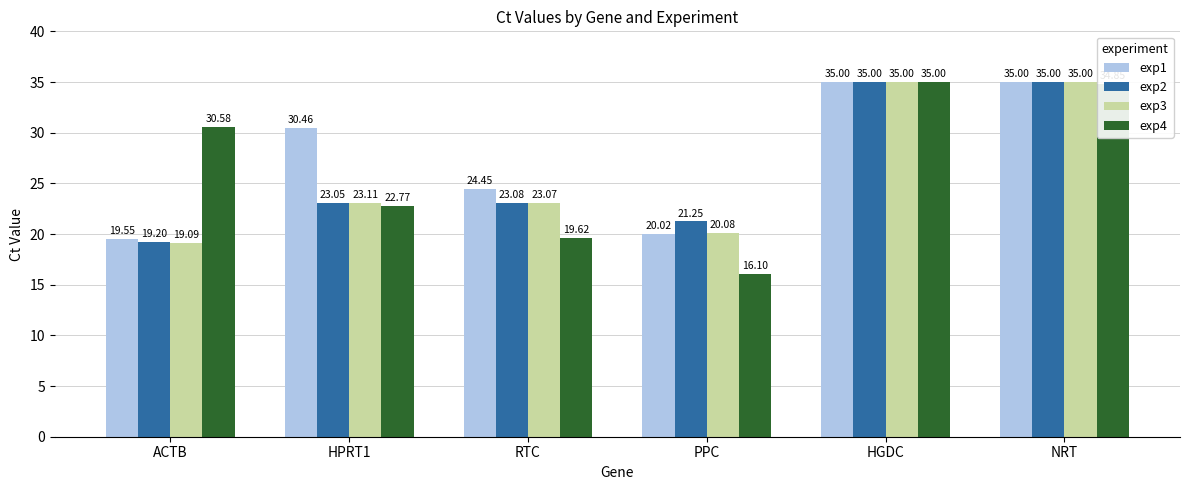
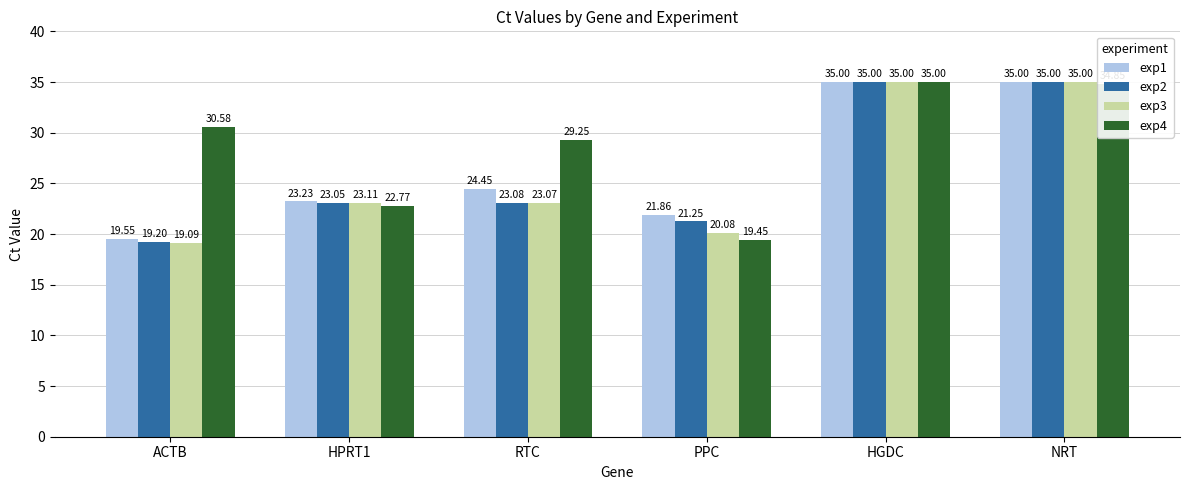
  {
    "exp1": {
      "ACTB": 19.55,
-     "HPRT1": 30.46,
+     "HPRT1": 23.23,
      "RTC": 24.45,
-     "PPC": 20.02,
+     "PPC": 21.86,
      "HGDC": 35.00,
      "NRT": 35.00
    },
    "exp2": {
      "ACTB": 19.20,
      "HPRT1": 23.05,
      "RTC": 23.08,
      "PPC": 21.25,
      "HGDC": 35.00,
      "NRT": 35.00
    },
    "exp3": {
      "ACTB": 19.09,
      "HPRT1": 23.11,
      "RTC": 23.07,
      "PPC": 20.08,
      "HGDC": 35.00,
      "NRT": 35.00
    },
    "exp4": {
      "ACTB": 30.58,
      "HPRT1": 22.77,
-     "RTC": 19.62,
-     "PPC": 16.10,
+     "RTC": 29.25,
+     "PPC": 19.45,
      "HGDC": 35.00
    }
  }
